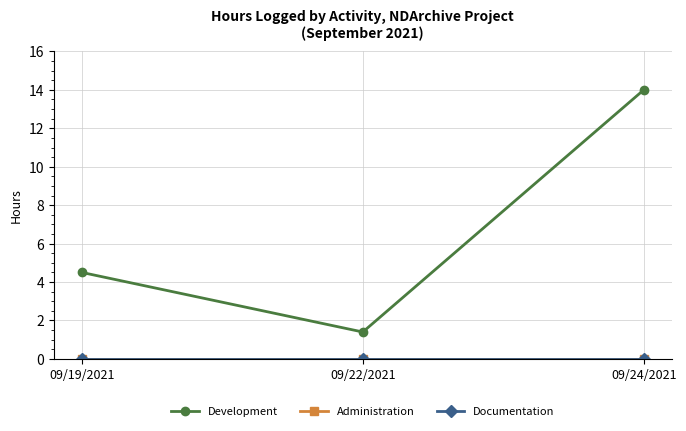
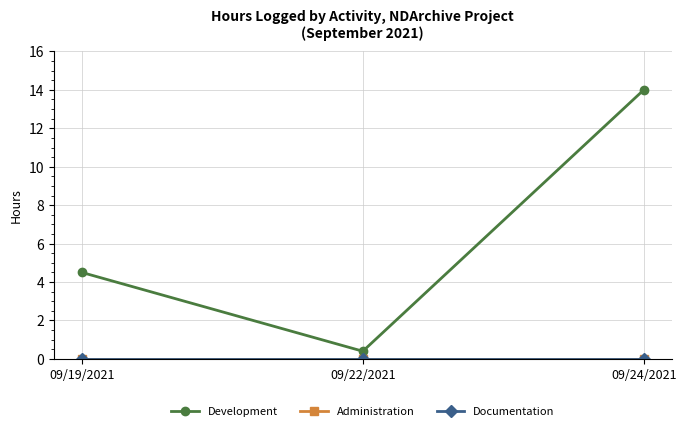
  {
    "Development": {
      "09/19/2021": 4.5,
-     "09/22/2021": 1.4,
+     "09/22/2021": 0.4,
      "09/24/2021": 14.0
    },
    "Documentation": {
      "09/19/2021": 0.0,
      "09/22/2021": 0.0,
      "09/24/2021": 0.0
    }
  }
